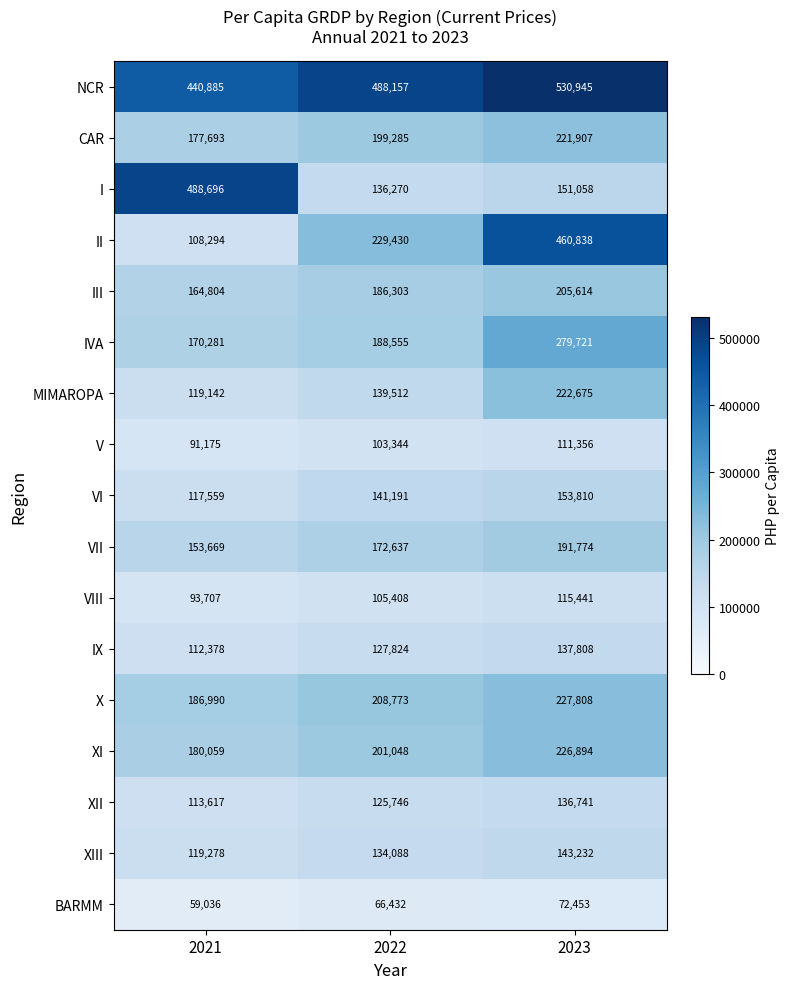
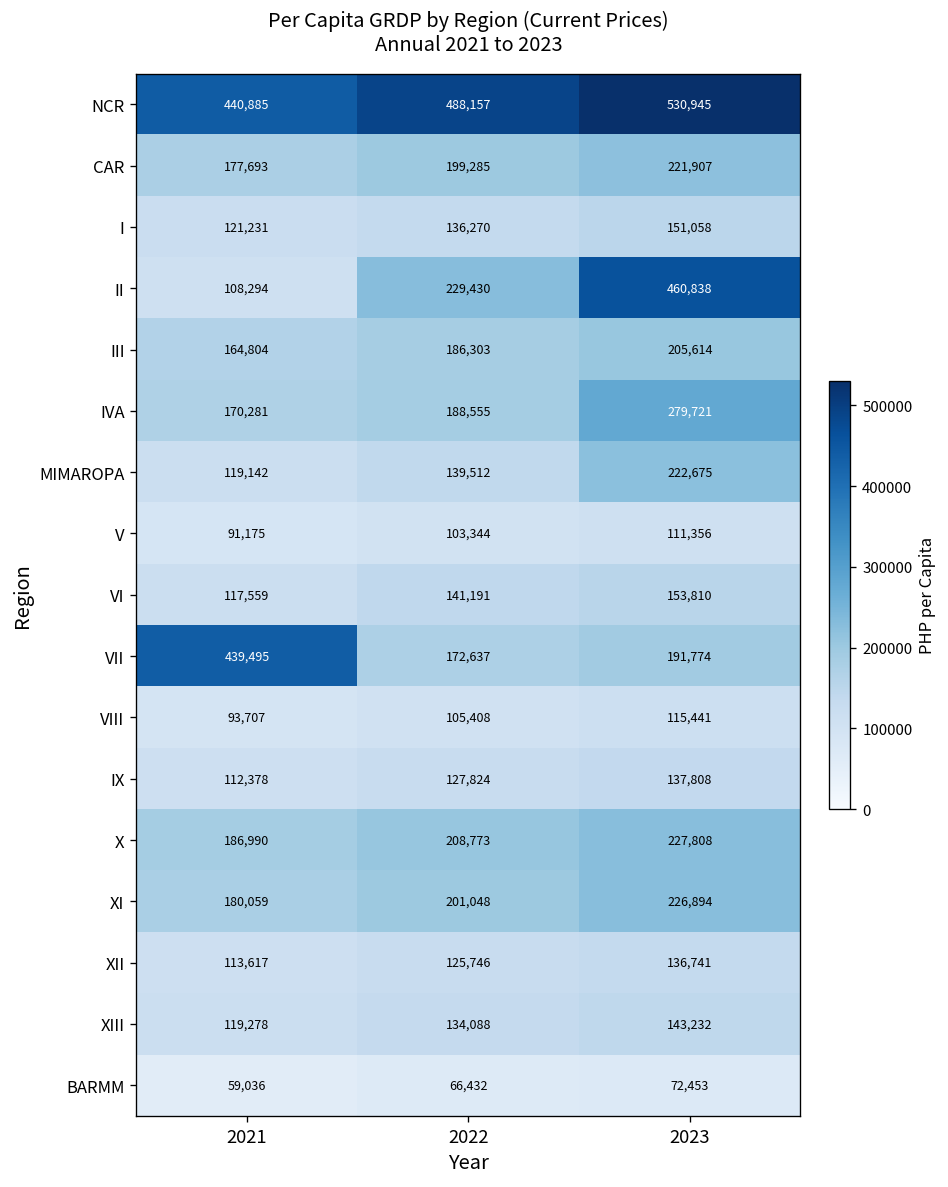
  {
    "NCR": {
      "2021": "440,885",
      "2022": "488,157",
      "2023": "530,945"
    },
    "CAR": {
      "2021": "177,693",
      "2022": "199,285",
      "2023": "221,907"
    },
    "I": {
-     "2021": "488,696",
+     "2021": "121,231",
      "2022": "136,270",
      "2023": "151,058"
    },
    "II": {
      "2021": "108,294",
      "2022": "229,430",
      "2023": "460,838"
    },
    "III": {
      "2021": "164,804",
      "2022": "186,303",
      "2023": "205,614"
    },
    "IVA": {
      "2021": "170,281",
      "2022": "188,555",
      "2023": "279,721"
    },
    "MIMAROPA": {
      "2021": "119,142",
      "2022": "139,512",
      "2023": "222,675"
    },
    "V": {
      "2021": "91,175",
      "2022": "103,344",
      "2023": "111,356"
    },
    "VI": {
      "2021": "117,559",
      "2022": "141,191",
      "2023": "153,810"
    },
    "VII": {
-     "2021": "153,669",
+     "2021": "439,495",
      "2022": "172,637",
      "2023": "191,774"
    },
    "VIII": {
      "2021": "93,707",
      "2022": "105,408",
      "2023": "115,441"
    },
    "IX": {
      "2021": "112,378",
      "2022": "127,824",
      "2023": "137,808"
    },
    "X": {
      "2021": "186,990",
      "2022": "208,773",
      "2023": "227,808"
    },
    "XI": {
      "2021": "180,059",
      "2022": "201,048",
      "2023": "226,894"
    },
    "XII": {
      "2021": "113,617",
      "2022": "125,746",
      "2023": "136,741"
    },
    "XIII": {
      "2021": "119,278",
      "2022": "134,088",
      "2023": "143,232"
    },
    "BARMM": {
      "2021": "59,036",
      "2022": "66,432",
      "2023": "72,453"
    }
  }
